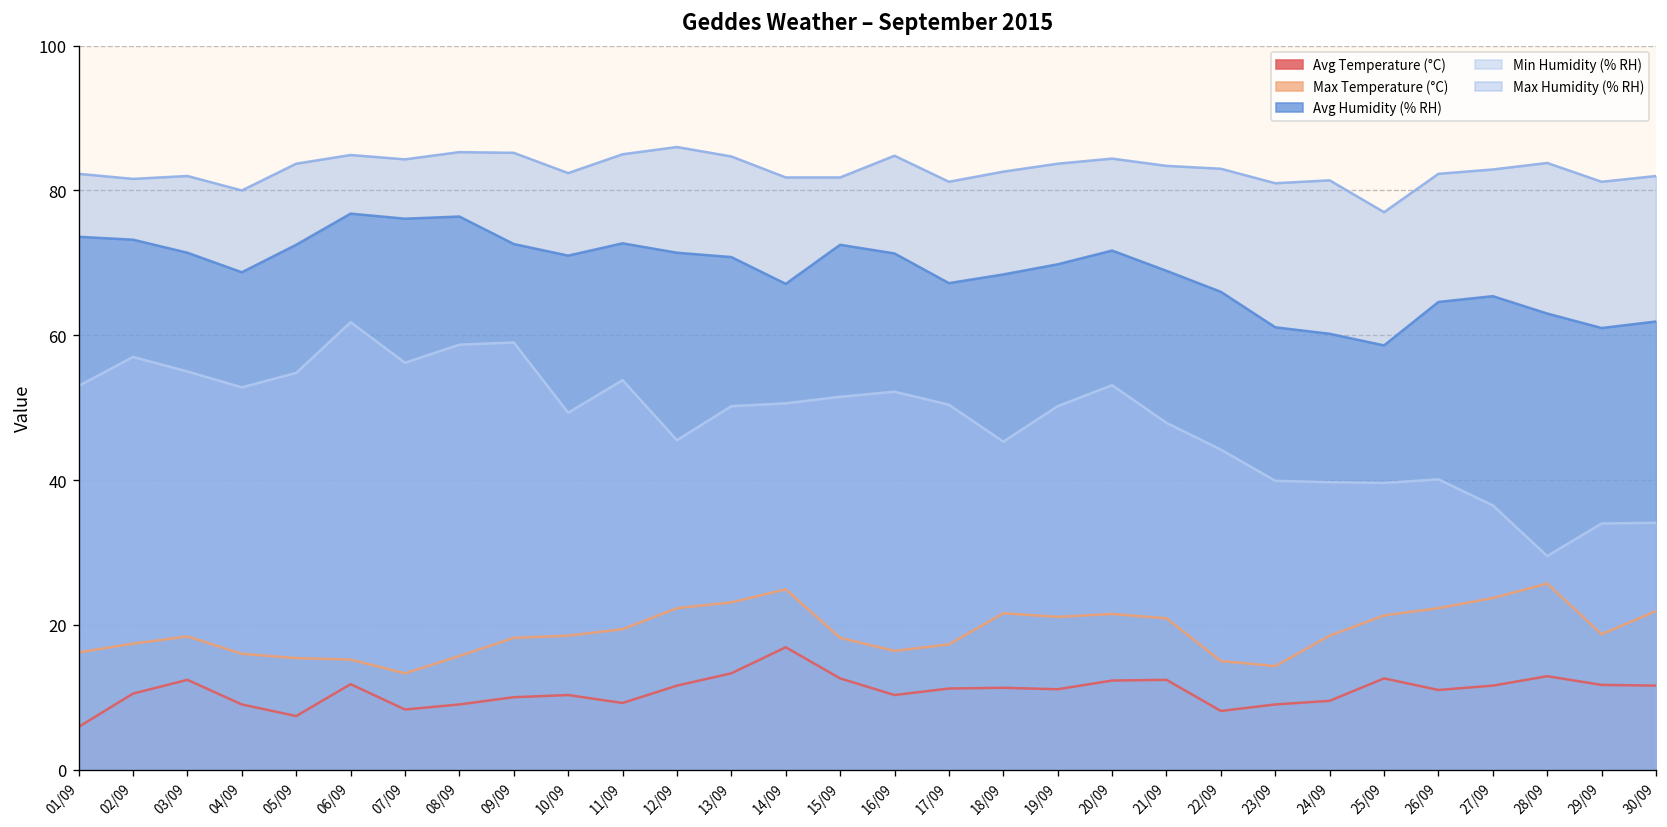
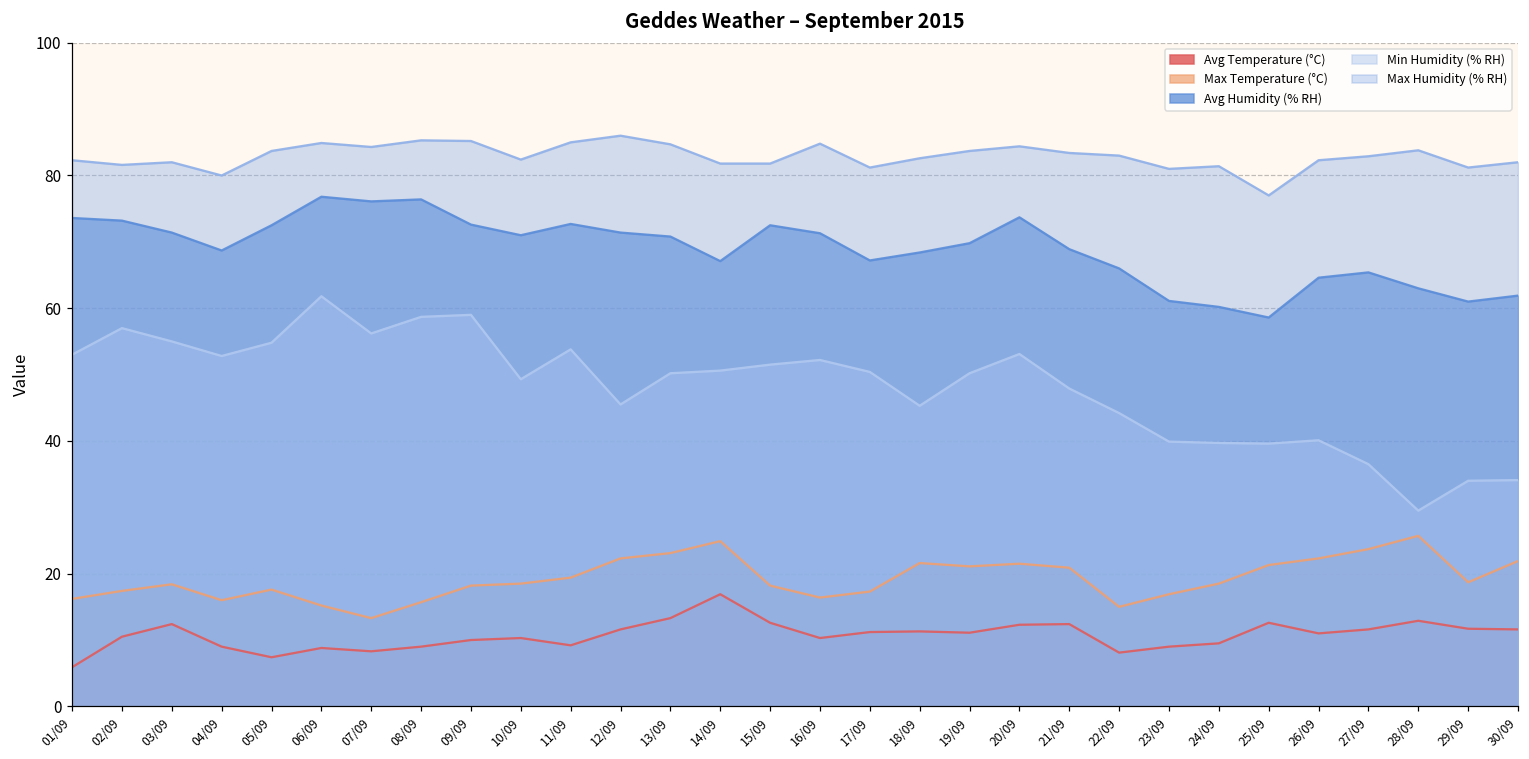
  {
    "Avg Temperature (°C)": {
      "01/09": 6,
      "02/09": 11,
      "03/09": 12,
      "04/09": 9,
      "05/09": 7,
-     "06/09": 12,
+     "06/09": 9,
      "07/09": 8,
      "08/09": 9,
      "09/09": 10,
      "10/09": 10,
      "11/09": 9,
      "12/09": 12,
      "13/09": 13,
      "14/09": 17,
      "15/09": 13,
      "16/09": 10,
      "17/09": 11,
      "18/09": 11,
      "19/09": 11,
      "20/09": 12,
      "21/09": 12,
      "22/09": 8,
      "23/09": 9,
      "24/09": 10,
      "25/09": 13,
      "26/09": 11,
      "27/09": 12,
      "28/09": 13,
      "29/09": 12,
      "30/09": 12
    },
    "Max Temperature (°C)": {
      "01/09": 16,
      "02/09": 17,
      "03/09": 18,
      "04/09": 16,
-     "05/09": 15,
+     "05/09": 18,
      "06/09": 15,
      "07/09": 13,
      "08/09": 16,
      "09/09": 18,
      "10/09": 19,
      "11/09": 19,
      "12/09": 22,
      "13/09": 23,
      "14/09": 25,
      "15/09": 18,
      "16/09": 16,
      "17/09": 17,
      "18/09": 22,
      "19/09": 21,
      "20/09": 22,
      "21/09": 21,
      "22/09": 15,
-     "23/09": 14,
+     "23/09": 17,
      "24/09": 19,
      "25/09": 21,
      "26/09": 22,
      "27/09": 24,
      "28/09": 26,
      "29/09": 19,
      "30/09": 22
    },
    "Avg Humidity (% RH)": {
      "01/09": 74,
      "02/09": 73,
      "03/09": 71,
      "04/09": 69,
      "05/09": 73,
      "06/09": 77,
      "07/09": 76,
      "08/09": 76,
      "09/09": 73,
      "10/09": 71,
      "11/09": 73,
      "12/09": 71,
      "13/09": 71,
      "14/09": 67,
      "15/09": 73,
      "16/09": 71,
      "17/09": 67,
      "18/09": 68,
      "19/09": 70,
-     "20/09": 72,
+     "20/09": 74,
      "21/09": 69,
      "22/09": 66,
      "23/09": 61,
      "24/09": 60,
      "25/09": 59,
      "26/09": 65,
      "27/09": 65,
      "28/09": 63,
      "29/09": 61,
      "30/09": 62
    }
  }
